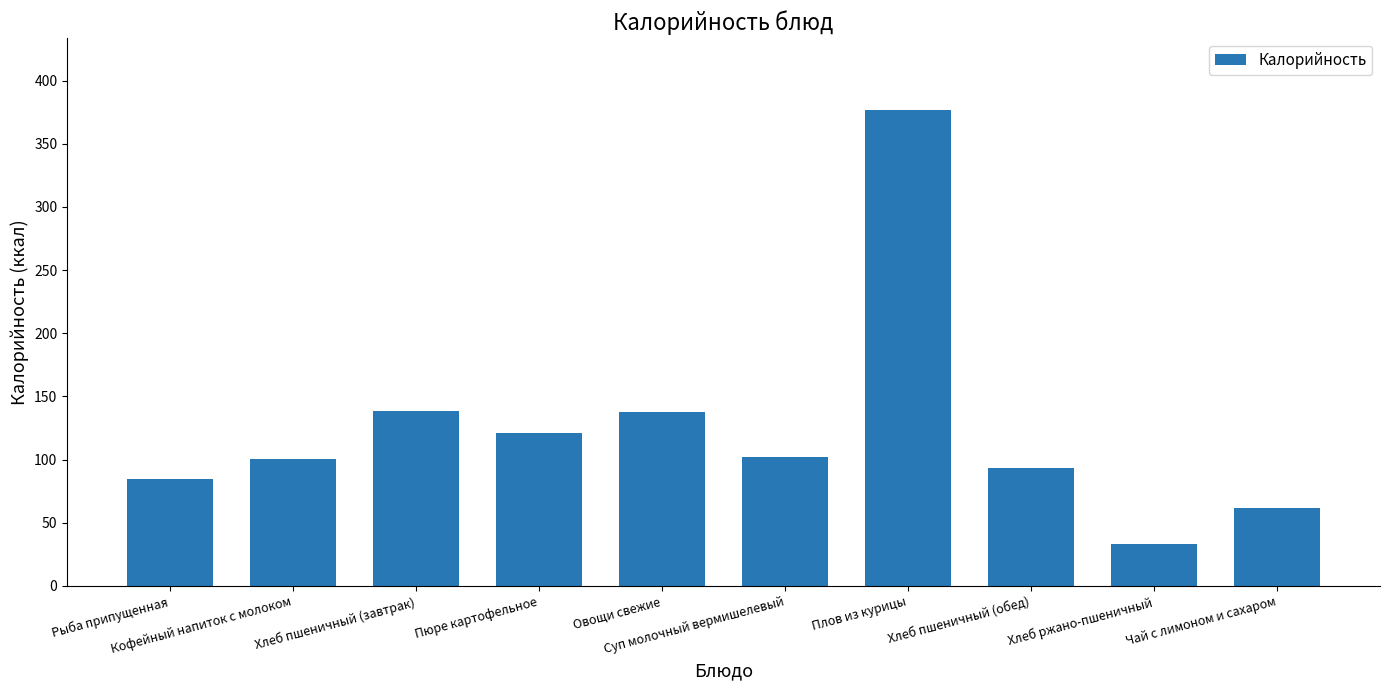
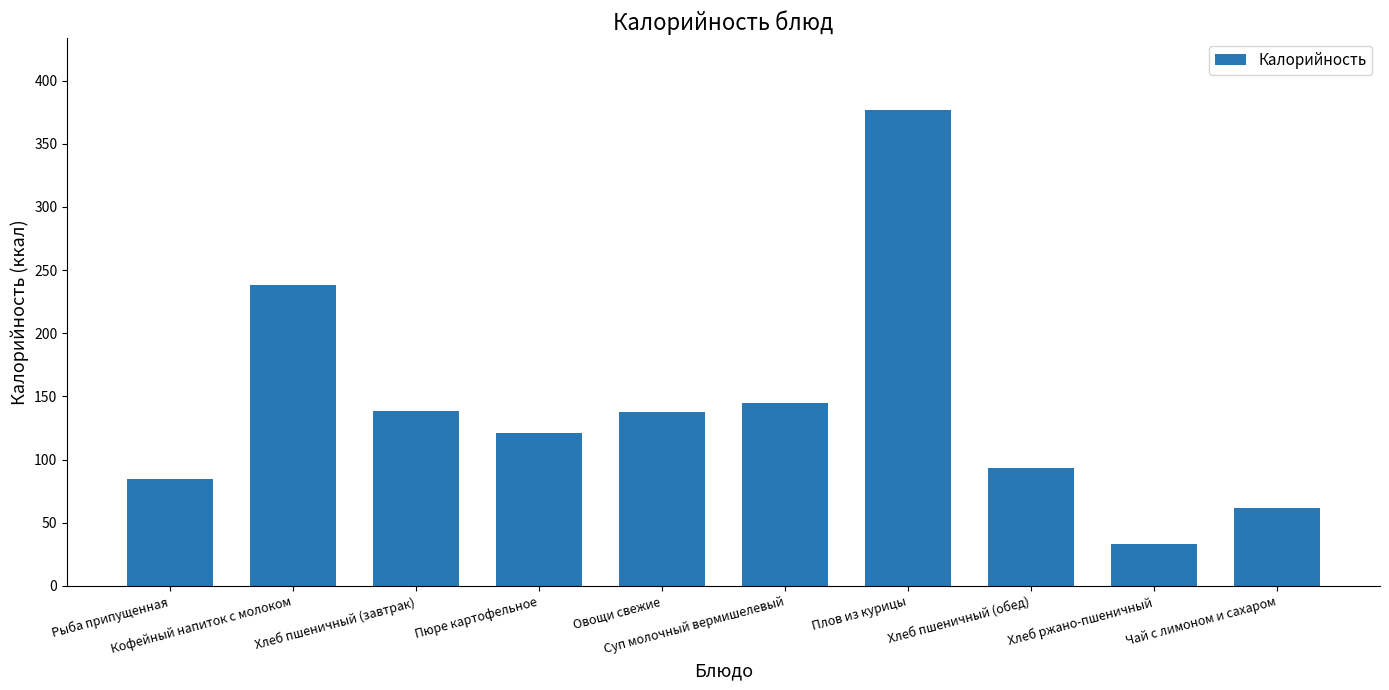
  {
    "Рыба припущенная": 85,
-   "Кофейный напиток с молоком": 101,
+   "Кофейный напиток с молоком": 238,
    "Хлеб пшеничный (завтрак)": 138,
    "Пюре картофельное": 121,
    "Овощи свежие": 138,
-   "Суп молочный вермишелевый": 102,
+   "Суп молочный вермишелевый": 145,
    "Плов из курицы": 377,
    "Хлеб пшеничный (обед)": 94,
    "Хлеб ржано-пшеничный": 33,
    "Чай с лимоном и сахаром": 62
  }
